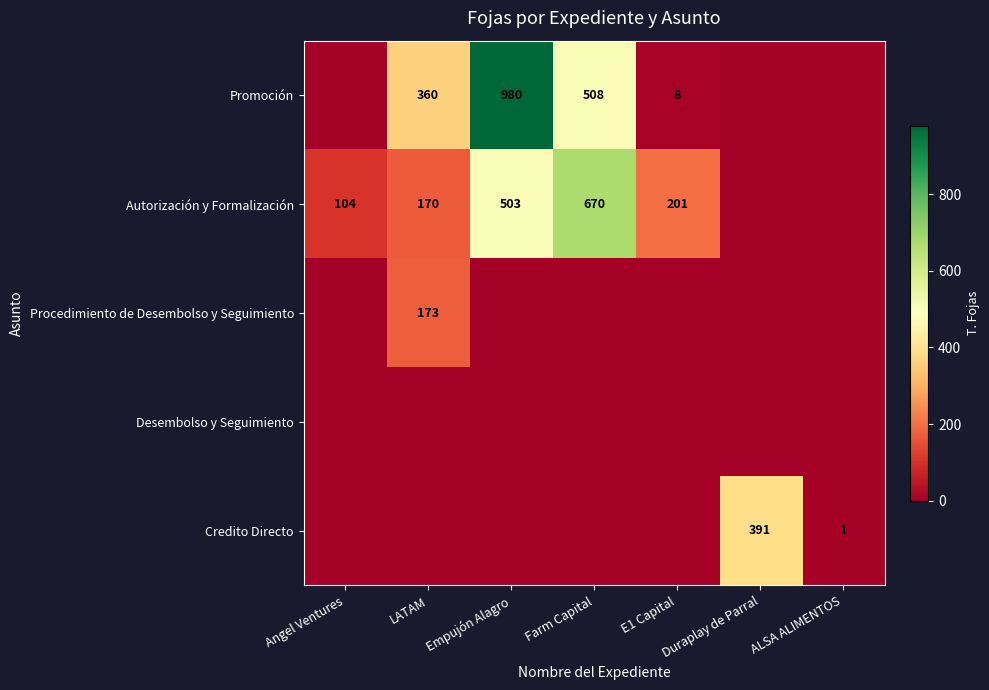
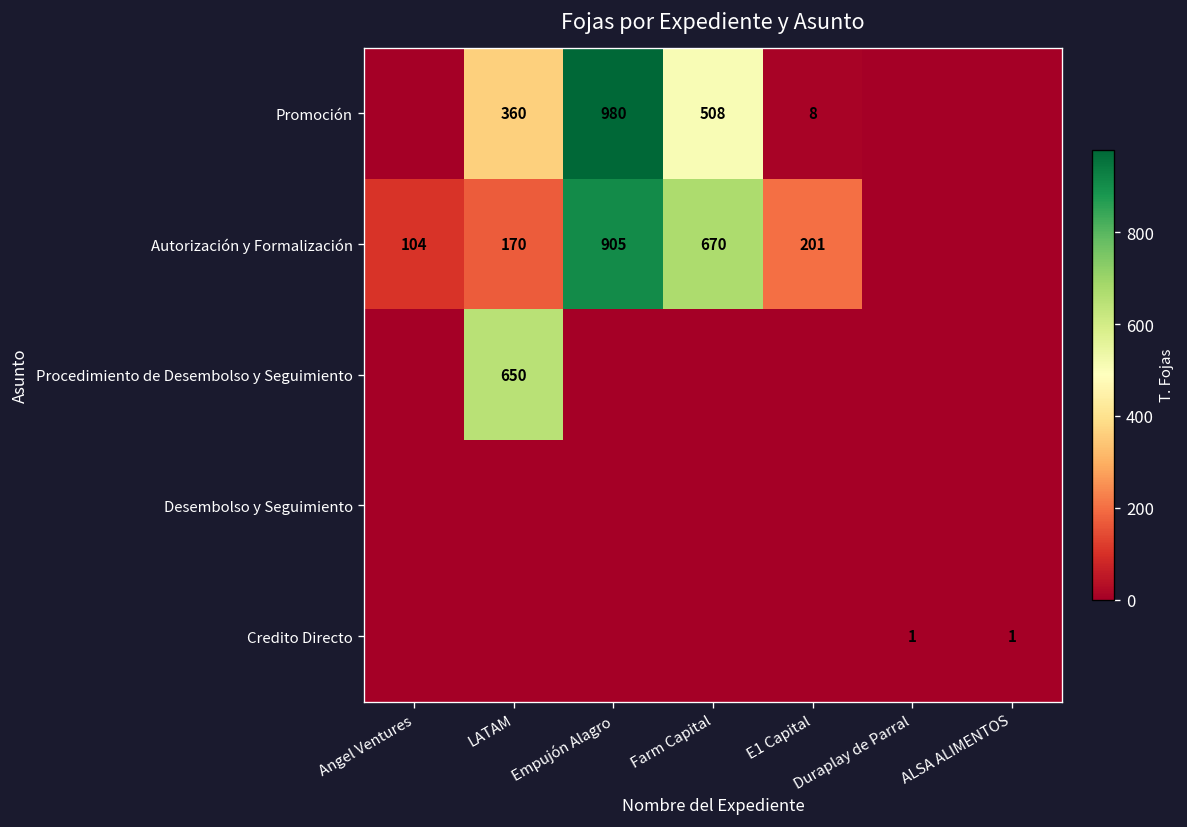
  {
    "Promoción": {
      "LATAM": 360,
      "Empujón Alagro": 980,
      "Farm Capital": 508,
      "E1 Capital": 8
    },
    "Autorización y Formalización": {
      "Angel Ventures": 104,
      "LATAM": 170,
-     "Empujón Alagro": 503,
+     "Empujón Alagro": 905,
      "Farm Capital": 670,
      "E1 Capital": 201
    },
    "Procedimiento de Desembolso y Seguimiento": {
-     "LATAM": 173
+     "LATAM": 650
    },
    "Credito Directo": {
-     "Duraplay de Parral": 391,
+     "Duraplay de Parral": 1,
      "ALSA ALIMENTOS": 1
    }
  }
